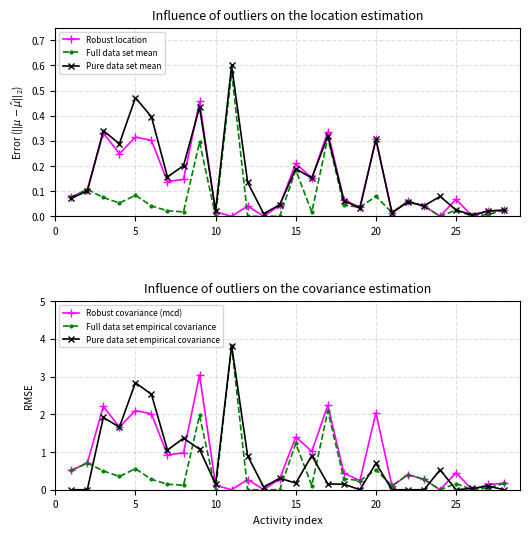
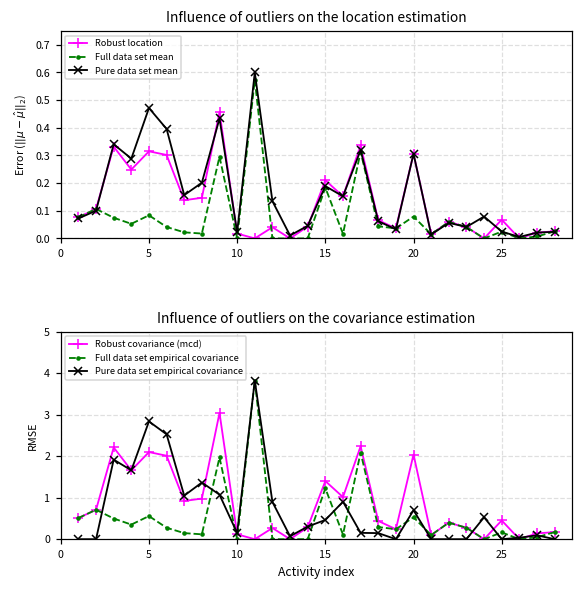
  {
    "Influence of outliers on the location estimation": {
      "Robust location": {
        "5": 0.31,
        "15": 0.21,
        "25": 0.07
      },
      "Full data set mean": {
        "5": 0.08,
        "10": 0.00,
        "20": 0.08
      },
      "Pure data set mean": {
        "5": 0.47
      }
    },
    "Influence of outliers on the covariance estimation": {
      "Robust covariance (mcd)": {
        "5": 2.1,
        "15": 1.4,
        "20": 2.0,
        "25": 0.5
      },
      "Full data set empirical covariance": {
        "5": 0.6,
        "10": 0.0,
        "15": 1.2,
        "20": 0.5,
        "25": 0.2
      },
      "Pure data set empirical covariance": {
        "5": 2.8,
-       "15": 0.2,
+       "15": 0.5,
        "20": 0.7,
        "25": 0.0
      }
    }
  }
